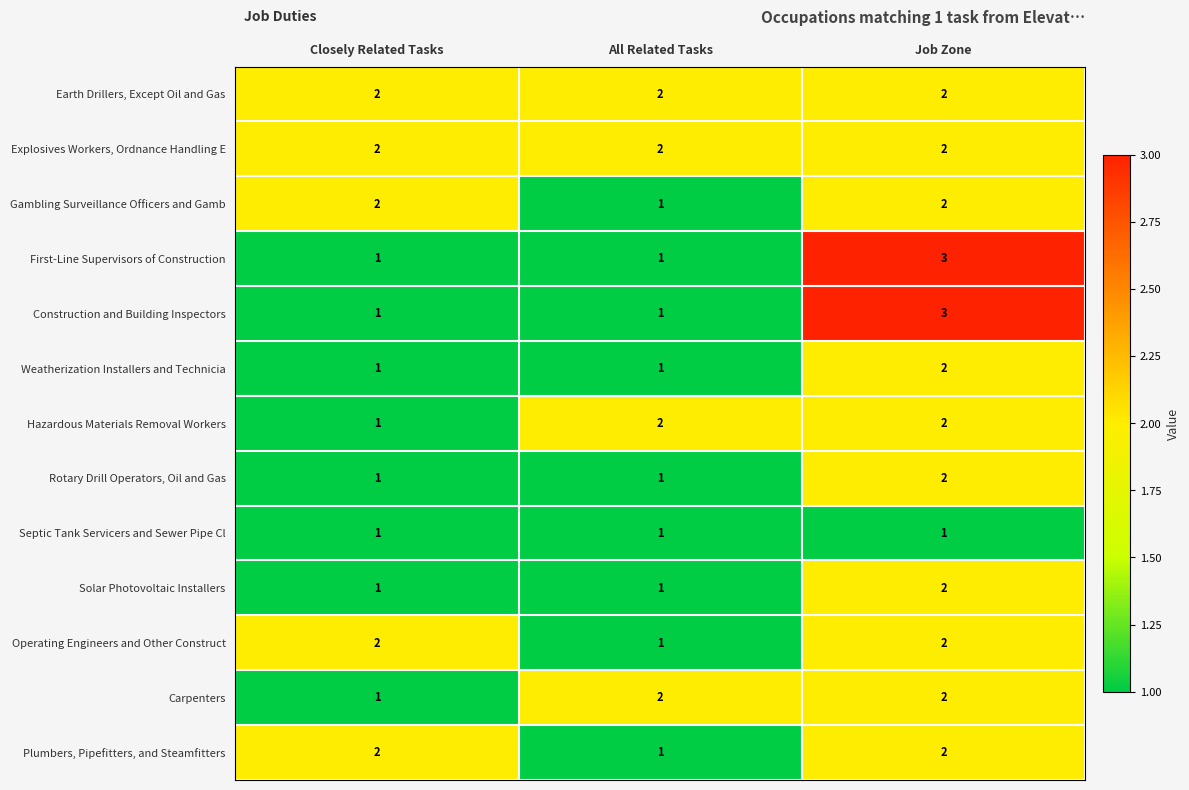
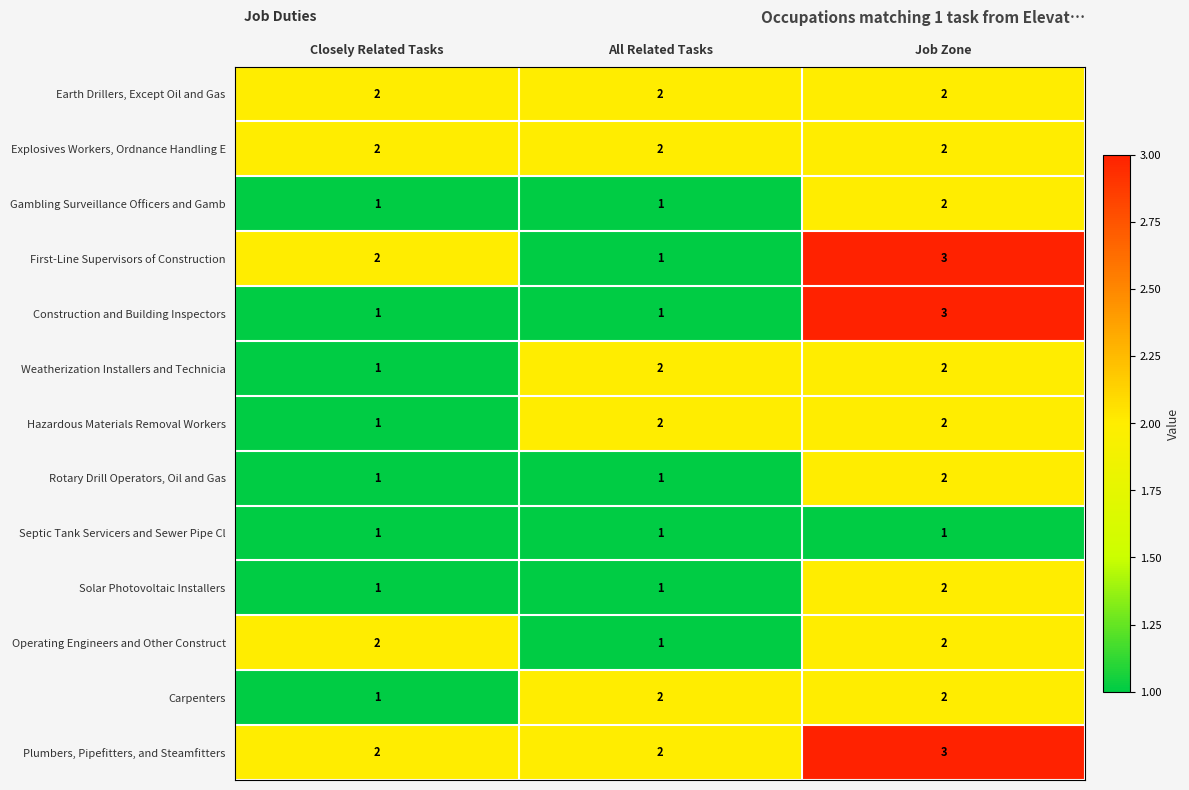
  {
    "Earth Drillers, Except Oil and Gas": {
      "Closely Related Tasks": 2,
      "All Related Tasks": 2,
      "Job Zone": 2
    },
    "Explosives Workers, Ordnance Handling E": {
      "Closely Related Tasks": 2,
      "All Related Tasks": 2,
      "Job Zone": 2
    },
    "Gambling Surveillance Officers and Gamb": {
-     "Closely Related Tasks": 2,
+     "Closely Related Tasks": 1,
      "All Related Tasks": 1,
      "Job Zone": 2
    },
    "First-Line Supervisors of Construction": {
-     "Closely Related Tasks": 1,
+     "Closely Related Tasks": 2,
      "All Related Tasks": 1,
      "Job Zone": 3
    },
    "Construction and Building Inspectors": {
      "Closely Related Tasks": 1,
      "All Related Tasks": 1,
      "Job Zone": 3
    },
    "Weatherization Installers and Technicia": {
      "Closely Related Tasks": 1,
-     "All Related Tasks": 1,
+     "All Related Tasks": 2,
      "Job Zone": 2
    },
    "Hazardous Materials Removal Workers": {
      "Closely Related Tasks": 1,
      "All Related Tasks": 2,
      "Job Zone": 2
    },
    "Rotary Drill Operators, Oil and Gas": {
      "Closely Related Tasks": 1,
      "All Related Tasks": 1,
      "Job Zone": 2
    },
    "Septic Tank Servicers and Sewer Pipe Cl": {
      "Closely Related Tasks": 1,
      "All Related Tasks": 1,
      "Job Zone": 1
    },
    "Solar Photovoltaic Installers": {
      "Closely Related Tasks": 1,
      "All Related Tasks": 1,
      "Job Zone": 2
    },
    "Operating Engineers and Other Construct": {
      "Closely Related Tasks": 2,
      "All Related Tasks": 1,
      "Job Zone": 2
    },
    "Carpenters": {
      "Closely Related Tasks": 1,
      "All Related Tasks": 2,
      "Job Zone": 2
    },
    "Plumbers, Pipefitters, and Steamfitters": {
      "Closely Related Tasks": 2,
-     "All Related Tasks": 1,
-     "Job Zone": 2
+     "All Related Tasks": 2,
+     "Job Zone": 3
    }
  }
